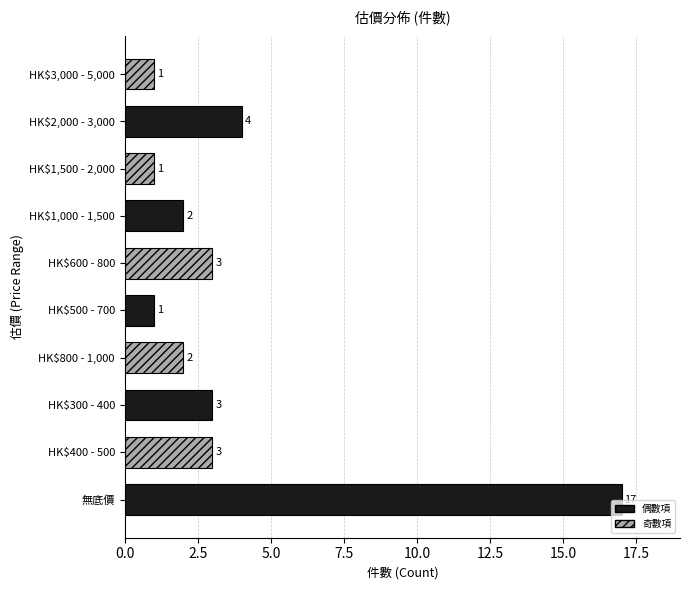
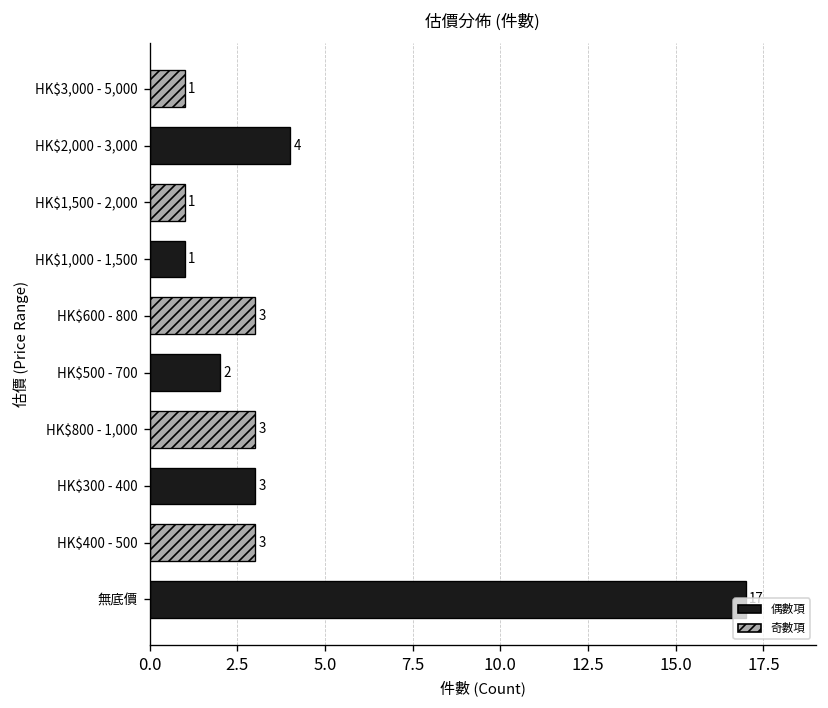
  {
    "HK$3,000 - 5,000": 1,
    "HK$2,000 - 3,000": 4,
    "HK$1,500 - 2,000": 1,
-   "HK$1,000 - 1,500": 2,
+   "HK$1,000 - 1,500": 1,
    "HK$600 - 800": 3,
-   "HK$500 - 700": 1,
-   "HK$800 - 1,000": 2,
+   "HK$500 - 700": 2,
+   "HK$800 - 1,000": 3,
    "HK$300 - 400": 3,
    "HK$400 - 500": 3
  }
